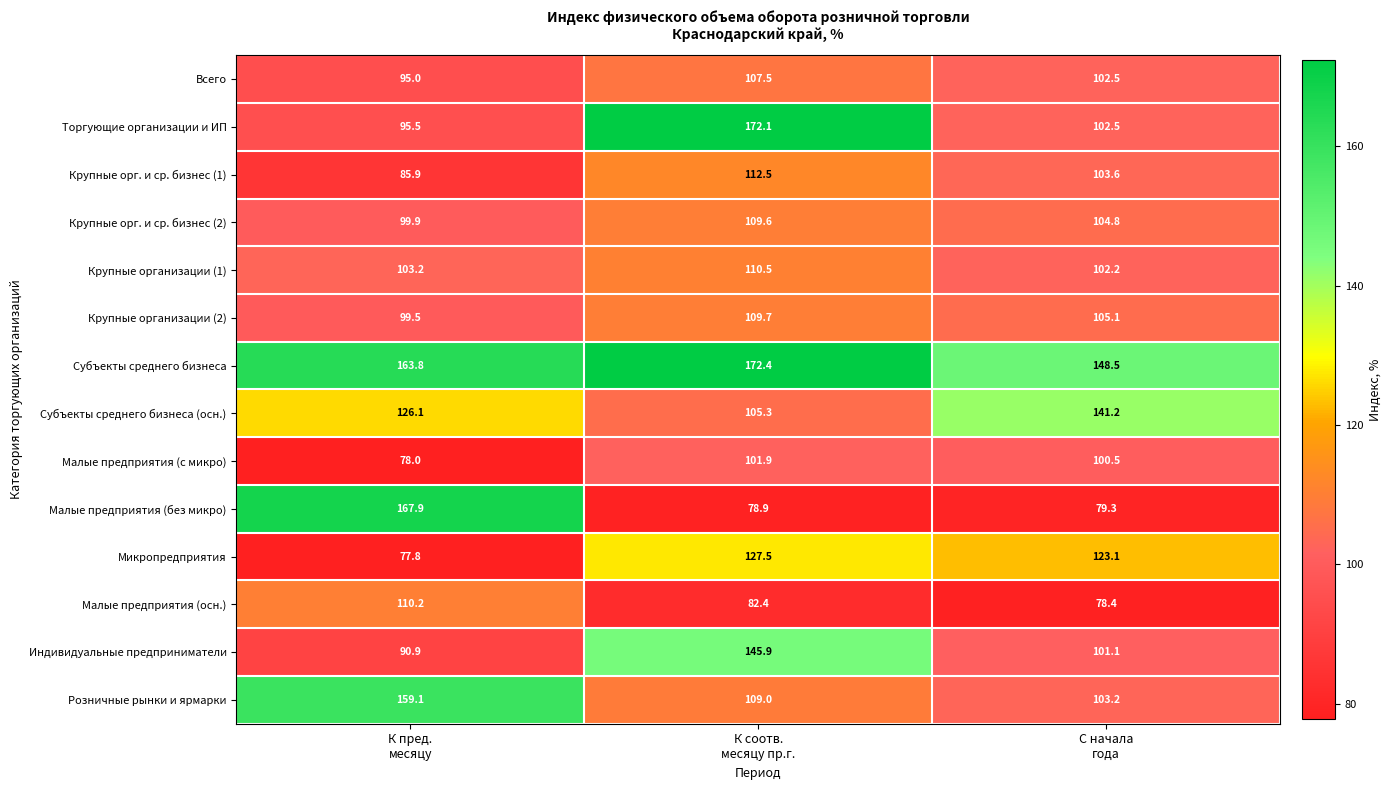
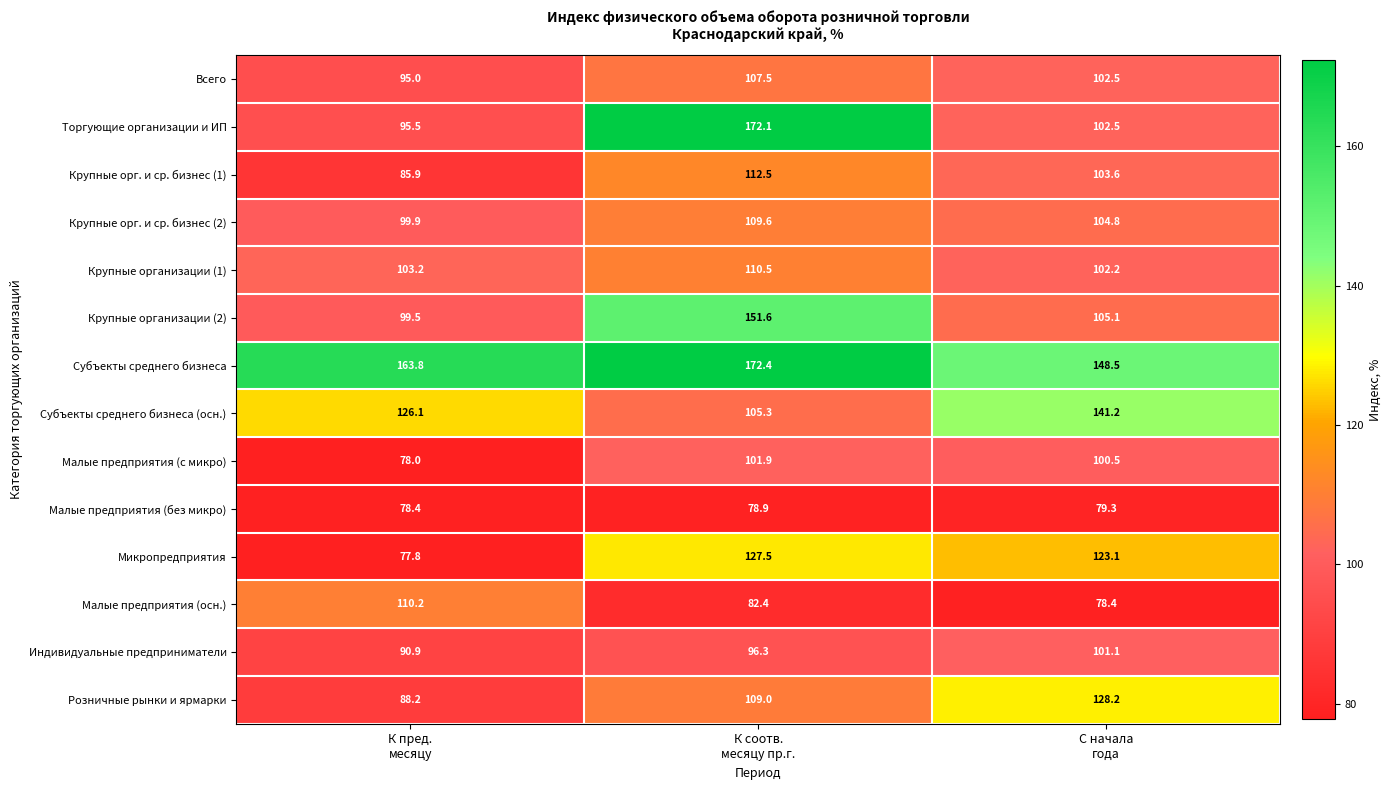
  {
    "Всего": {
      "К пред. месяцу": 95.0,
      "К соотв. месяцу пр.г.": 107.5,
      "С начала года": 102.5
    },
    "Торгующие организации и ИП": {
      "К пред. месяцу": 95.5,
      "К соотв. месяцу пр.г.": 172.1,
      "С начала года": 102.5
    },
    "Крупные орг. и ср. бизнес (1)": {
      "К пред. месяцу": 85.9,
      "К соотв. месяцу пр.г.": 112.5,
      "С начала года": 103.6
    },
    "Крупные орг. и ср. бизнес (2)": {
      "К пред. месяцу": 99.9,
      "К соотв. месяцу пр.г.": 109.6,
      "С начала года": 104.8
    },
    "Крупные организации (1)": {
      "К пред. месяцу": 103.2,
      "К соотв. месяцу пр.г.": 110.5,
      "С начала года": 102.2
    },
    "Крупные организации (2)": {
      "К пред. месяцу": 99.5,
-     "К соотв. месяцу пр.г.": 109.7,
+     "К соотв. месяцу пр.г.": 151.6,
      "С начала года": 105.1
    },
    "Субъекты среднего бизнеса": {
      "К пред. месяцу": 163.8,
      "К соотв. месяцу пр.г.": 172.4,
      "С начала года": 148.5
    },
    "Субъекты среднего бизнеса (осн.)": {
      "К пред. месяцу": 126.1,
      "К соотв. месяцу пр.г.": 105.3,
      "С начала года": 141.2
    },
    "Малые предприятия (с микро)": {
      "К пред. месяцу": 78.0,
      "К соотв. месяцу пр.г.": 101.9,
      "С начала года": 100.5
    },
    "Малые предприятия (без микро)": {
-     "К пред. месяцу": 167.9,
+     "К пред. месяцу": 78.4,
      "К соотв. месяцу пр.г.": 78.9,
      "С начала года": 79.3
    },
    "Микропредприятия": {
      "К пред. месяцу": 77.8,
      "К соотв. месяцу пр.г.": 127.5,
      "С начала года": 123.1
    },
    "Малые предприятия (осн.)": {
      "К пред. месяцу": 110.2,
      "К соотв. месяцу пр.г.": 82.4,
      "С начала года": 78.4
    },
    "Индивидуальные предприниматели": {
      "К пред. месяцу": 90.9,
-     "К соотв. месяцу пр.г.": 145.9,
+     "К соотв. месяцу пр.г.": 96.3,
      "С начала года": 101.1
    },
    "Розничные рынки и ярмарки": {
-     "К пред. месяцу": 159.1,
+     "К пред. месяцу": 88.2,
      "К соотв. месяцу пр.г.": 109.0,
-     "С начала года": 103.2
+     "С начала года": 128.2
    }
  }
